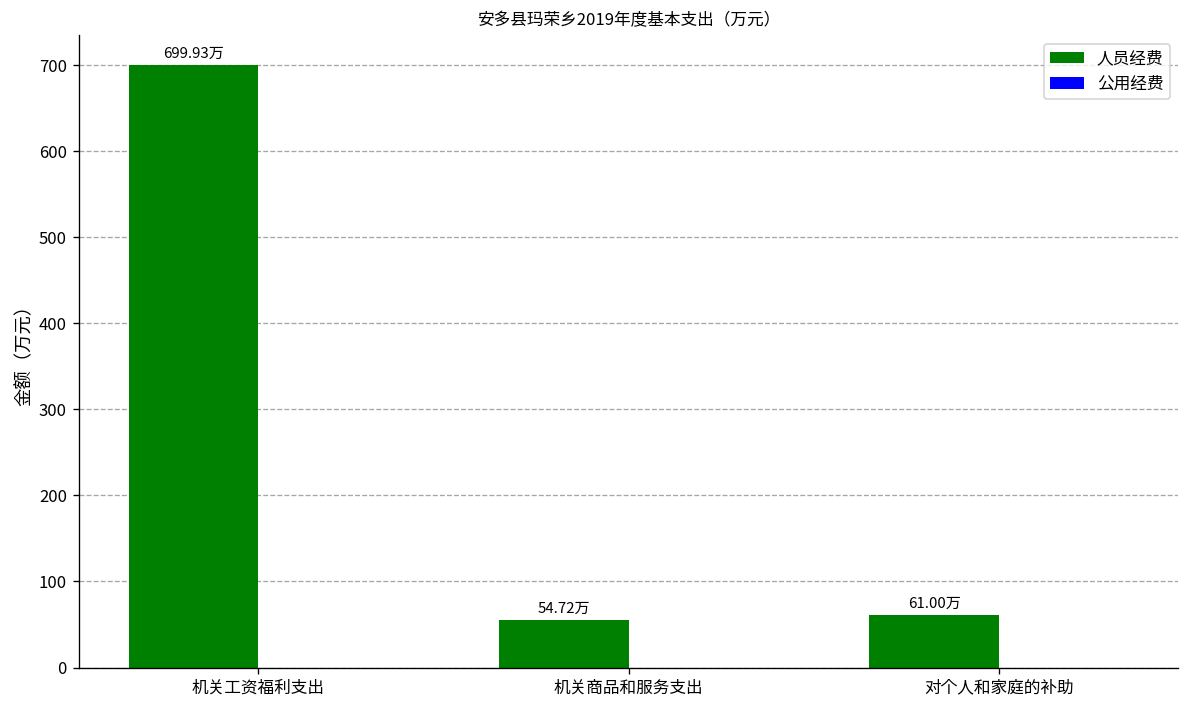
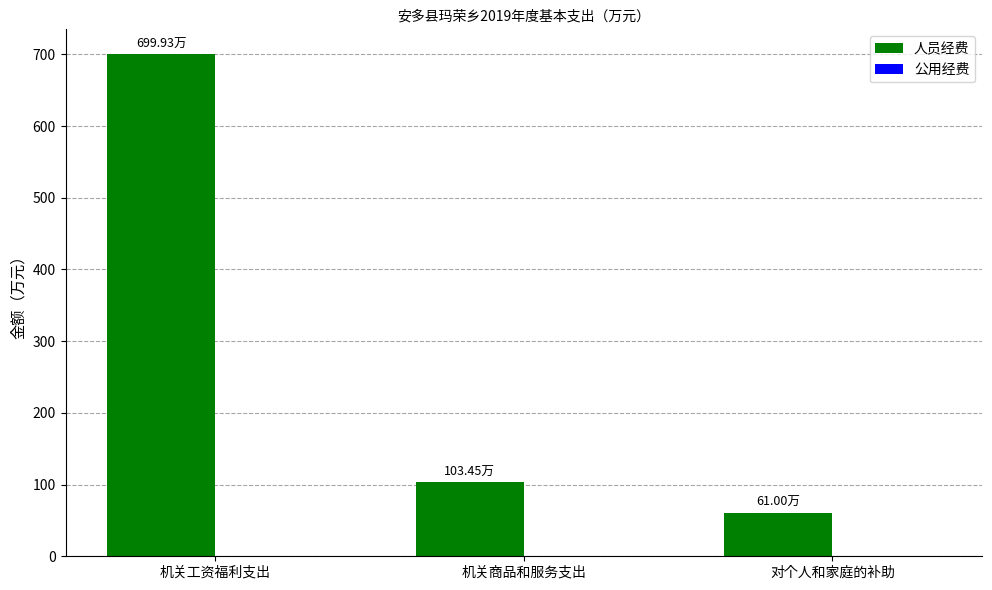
  {
    "人员经费": {
      "机关工资福利支出": "699.93万",
-     "机关商品和服务支出": "54.72万",
+     "机关商品和服务支出": "103.45万",
      "对个人和家庭的补助": "61.00万"
    },
    "公用经费": {
      "机关工资福利支出": "0",
      "机关商品和服务支出": "0",
      "对个人和家庭的补助": "0"
    }
  }
